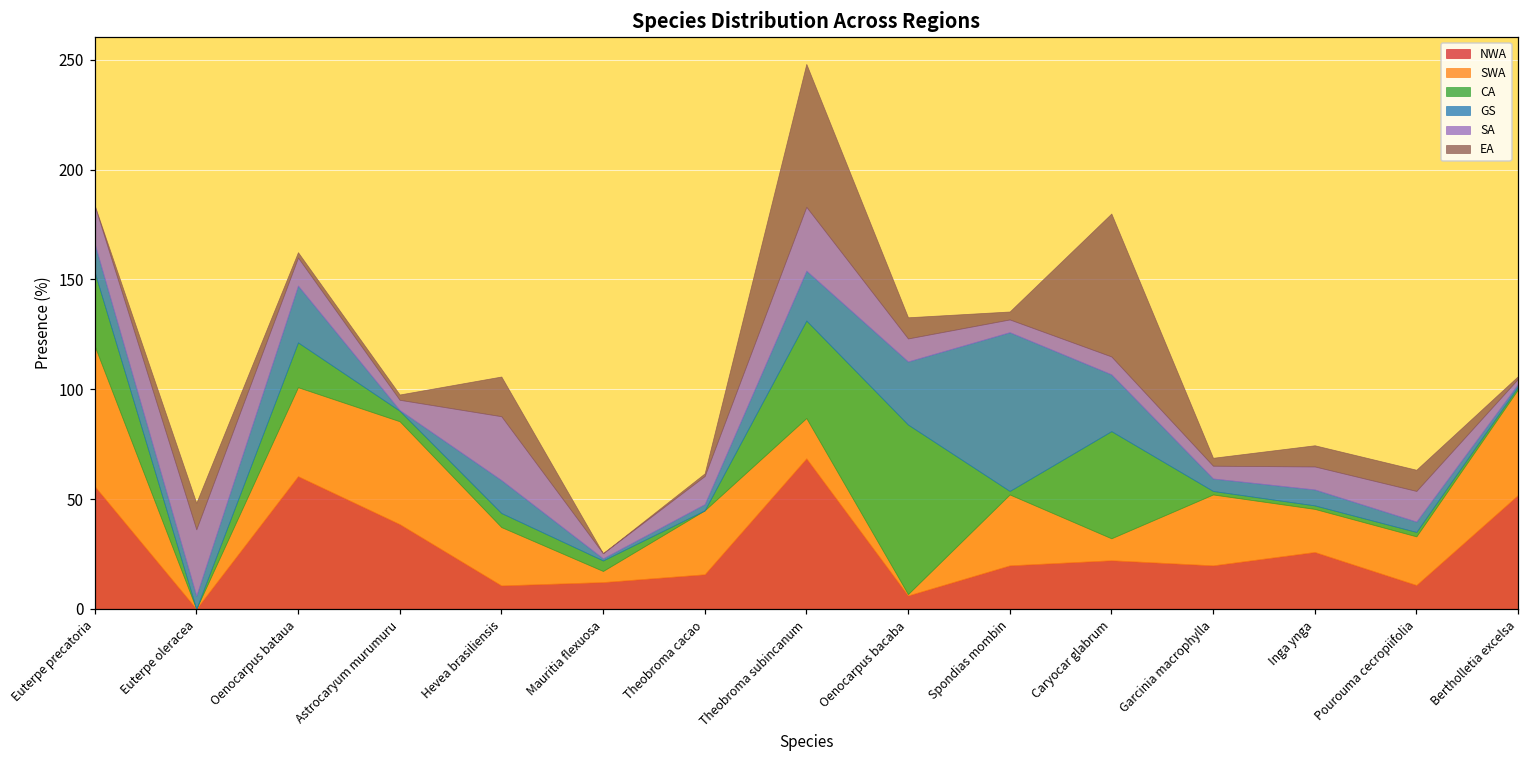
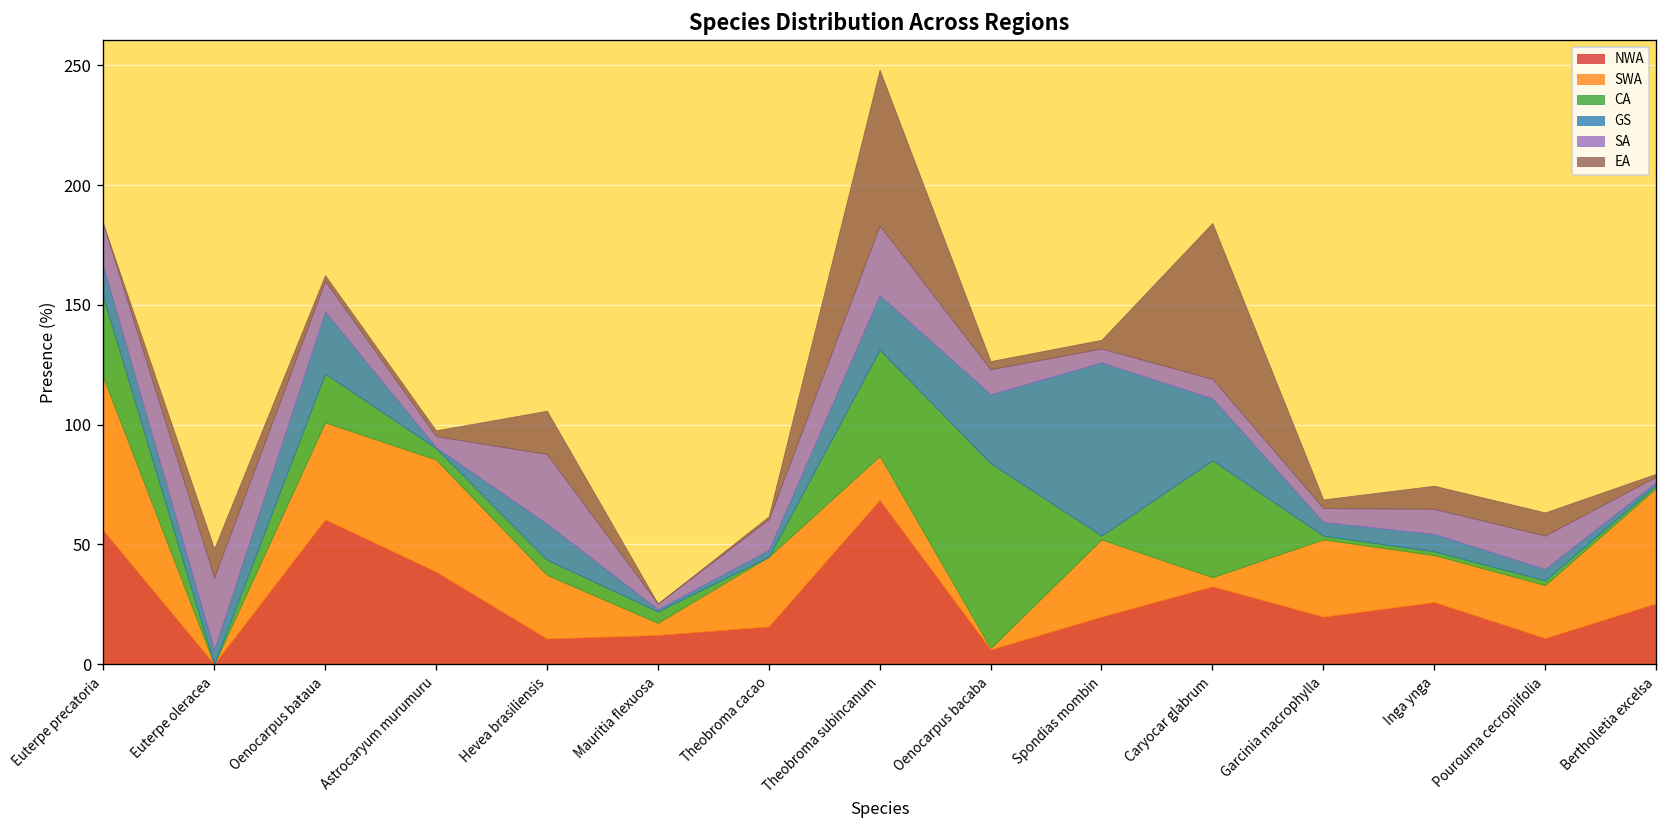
  {
    "NWA": {
      "Euterpe precatoria": 56,
      "Oenocarpus bataua": 60,
      "Astrocaryum murumuru": 39,
      "Hevea brasiliensis": 11,
      "Mauritia flexuosa": 12,
      "Theobroma cacao": 16,
      "Theobroma subincanum": 69,
      "Spondias mombin": 20,
-     "Caryocar glabrum": 22,
+     "Caryocar glabrum": 32,
      "Garcinia macrophylla": 20,
      "Inga ynga": 26,
      "Pourouma cecropiifolia": 11,
-     "Bertholletia excelsa": 52
+     "Bertholletia excelsa": 25
    },
    "SWA": {
      "Euterpe precatoria": 64,
      "Oenocarpus bataua": 41,
      "Astrocaryum murumuru": 47,
      "Hevea brasiliensis": 27,
      "Mauritia flexuosa": 5,
      "Theobroma subincanum": 18,
      "Spondias mombin": 32,
-     "Caryocar glabrum": 10,
+     "Caryocar glabrum": 4,
      "Garcinia macrophylla": 32,
      "Inga ynga": 20,
      "Pourouma cecropiifolia": 22
    },
    "CA": {
      "Euterpe precatoria": 34,
      "Oenocarpus bataua": 20,
      "Hevea brasiliensis": 6,
      "Theobroma subincanum": 44,
      "Oenocarpus bacaba": 77,
      "Spondias mombin": 2,
      "Caryocar glabrum": 49,
      "Garcinia macrophylla": 2,
      "Inga ynga": 2,
      "Pourouma cecropiifolia": 2
    },
    "GS": {
      "Euterpe precatoria": 13,
      "Euterpe oleracea": 6,
      "Oenocarpus bataua": 26,
      "Hevea brasiliensis": 15,
      "Theobroma cacao": 3,
      "Theobroma subincanum": 23,
      "Oenocarpus bacaba": 29,
      "Spondias mombin": 72,
      "Caryocar glabrum": 26,
      "Garcinia macrophylla": 6,
      "Inga ynga": 7,
      "Pourouma cecropiifolia": 5
    },
    "SA": {
      "Euterpe oleracea": 30,
      "Oenocarpus bataua": 13,
      "Astrocaryum murumuru": 5,
      "Hevea brasiliensis": 29,
      "Theobroma subincanum": 29,
      "Oenocarpus bacaba": 10,
      "Spondias mombin": 6,
      "Caryocar glabrum": 8,
      "Garcinia macrophylla": 6,
      "Inga ynga": 10,
      "Pourouma cecropiifolia": 14
    },
    "EA": {
      "Euterpe oleracea": 12,
      "Oenocarpus bataua": 2,
      "Astrocaryum murumuru": 2,
      "Hevea brasiliensis": 18,
      "Theobroma subincanum": 65,
-     "Oenocarpus bacaba": 10,
+     "Oenocarpus bacaba": 3,
      "Spondias mombin": 4,
      "Caryocar glabrum": 65,
      "Garcinia macrophylla": 4,
      "Inga ynga": 10,
      "Pourouma cecropiifolia": 10
    }
  }
